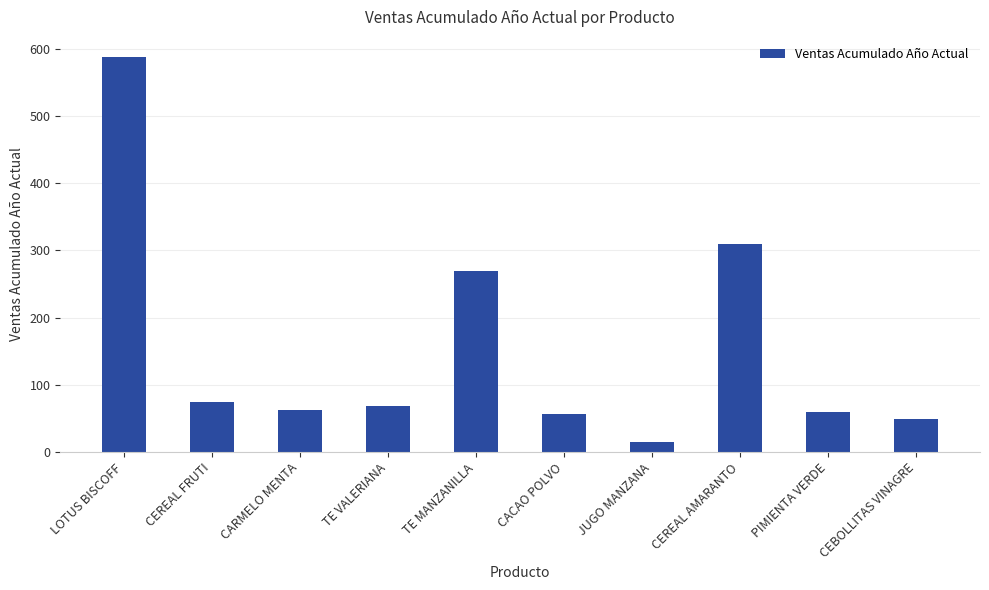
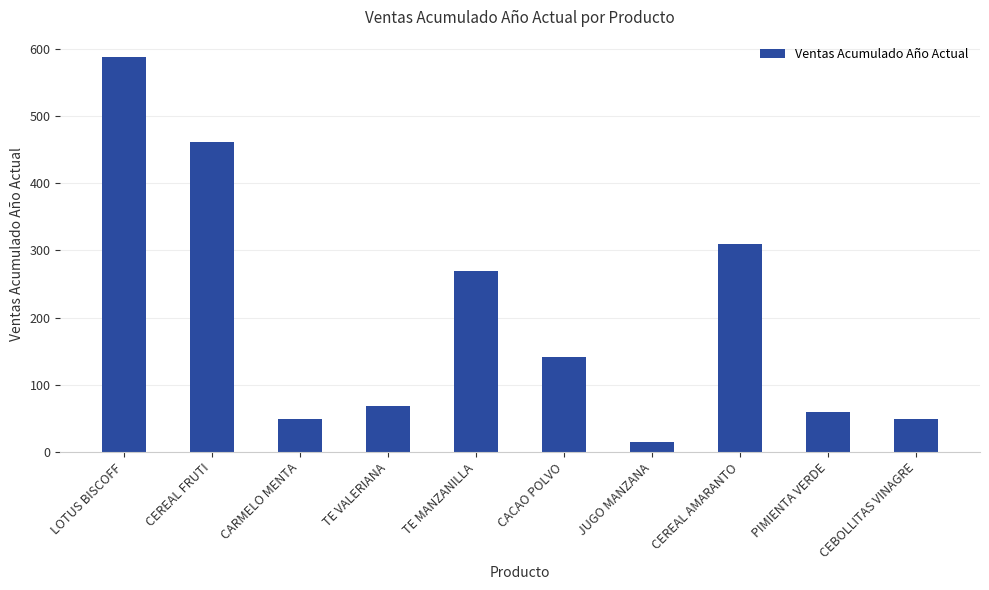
  {
    "LOTUS BISCOFF": 590,
-   "CEREAL FRUTI": 80,
-   "CARMELO MENTA": 60,
+   "CEREAL FRUTI": 460,
+   "CARMELO MENTA": 50,
    "TE VALERIANA": 70,
    "TE MANZANILLA": 270,
-   "CACAO POLVO": 60,
+   "CACAO POLVO": 140,
    "JUGO MANZANA": 20,
    "CEREAL AMARANTO": 310,
    "PIMIENTA VERDE": 60,
    "CEBOLLITAS VINAGRE": 50
  }
